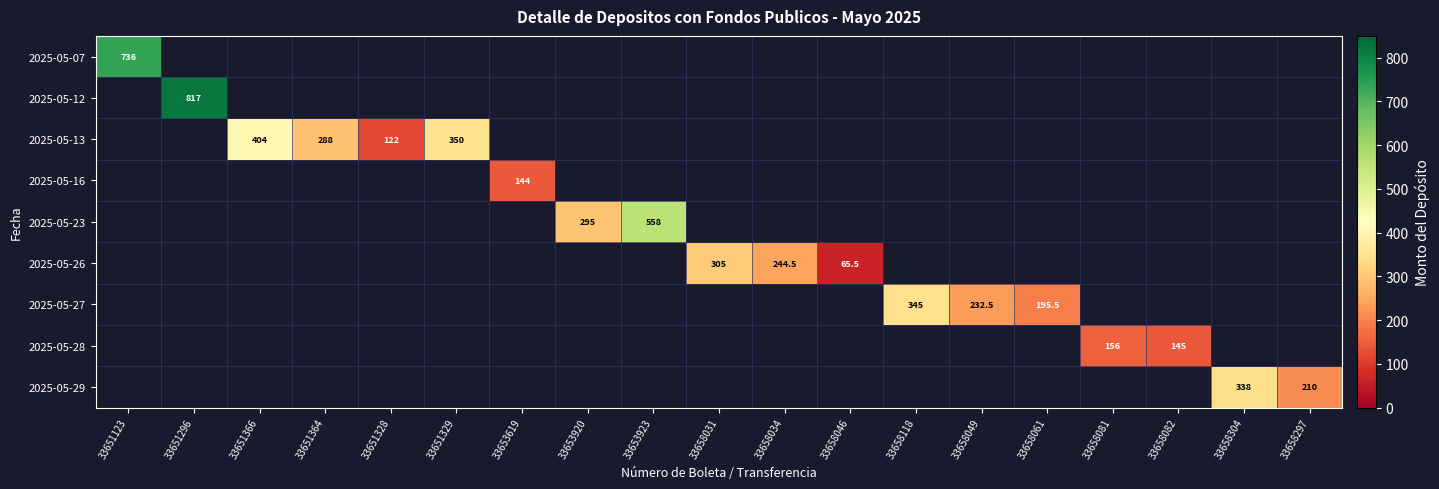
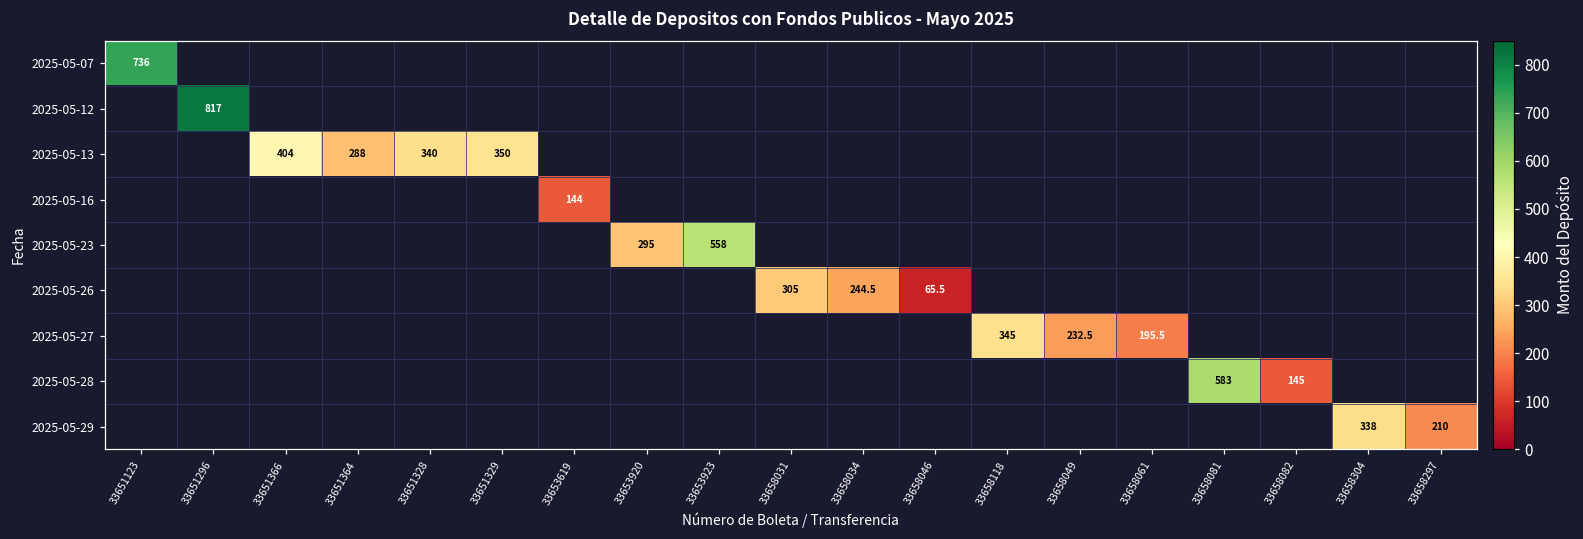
  {
    "2025-05-07": {
      "33651123": 736
    },
    "2025-05-12": {
      "33651296": 817
    },
    "2025-05-13": {
      "33651366": 404,
      "33651364": 288,
-     "33651328": 122,
+     "33651328": 340,
      "33651329": 350
    },
    "2025-05-16": {
      "33653619": 144
    },
    "2025-05-23": {
      "33653920": 295,
      "33653923": 558
    },
    "2025-05-26": {
      "33658031": 305,
      "33658034": 244.5,
      "33658046": 65.5
    },
    "2025-05-27": {
      "33658118": 345,
      "33658049": 232.5,
      "33658061": 195.5
    },
    "2025-05-28": {
-     "33658081": 156,
+     "33658081": 583,
      "33658082": 145
    },
    "2025-05-29": {
      "33658304": 338,
      "33658297": 210
    }
  }
